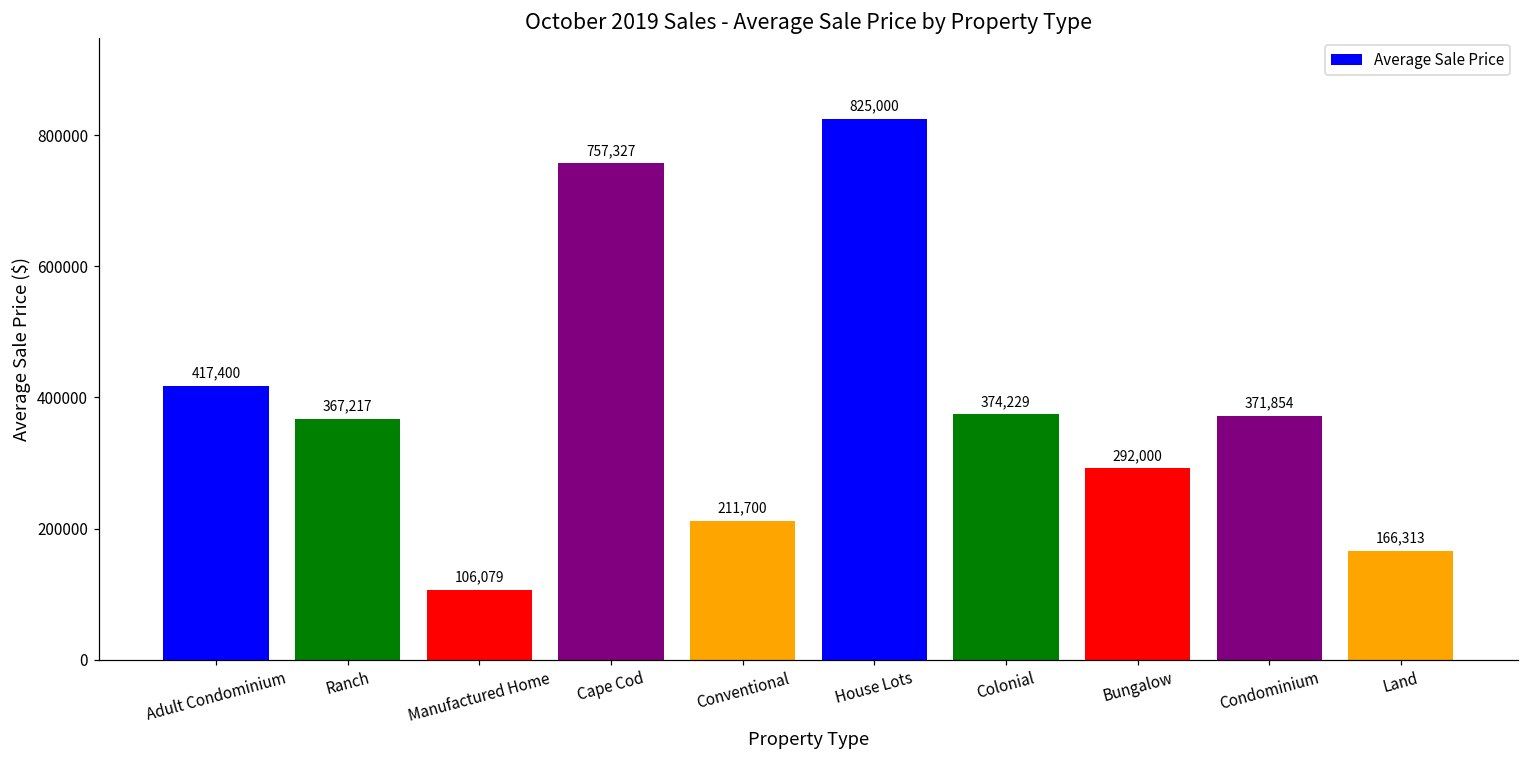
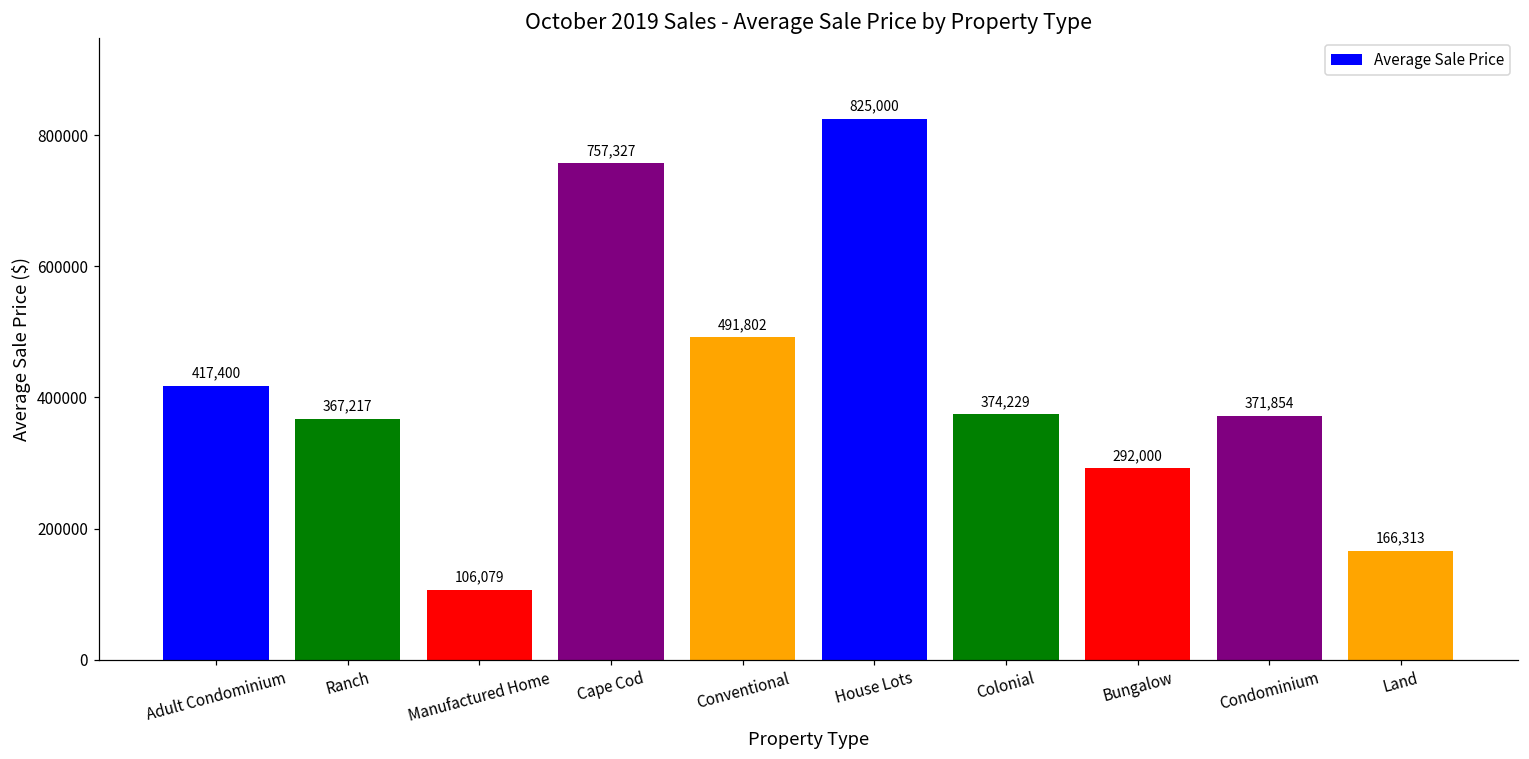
  {
    "Adult Condominium": "417,400",
    "Ranch": "367,217",
    "Manufactured Home": "106,079",
    "Cape Cod": "757,327",
-   "Conventional": "211,700",
+   "Conventional": "491,802",
    "House Lots": "825,000",
    "Colonial": "374,229",
    "Bungalow": "292,000",
    "Condominium": "371,854",
    "Land": "166,313"
  }
